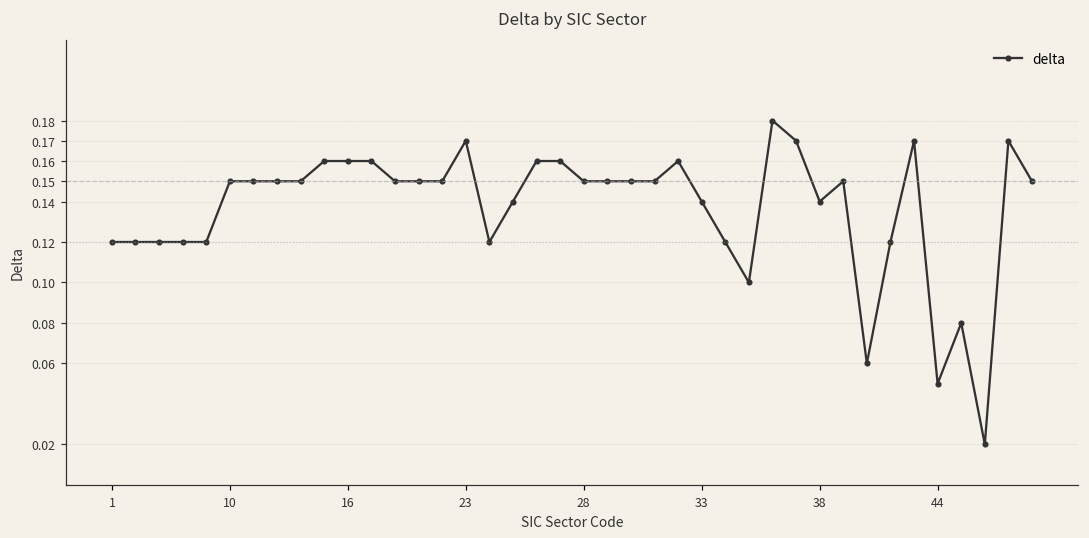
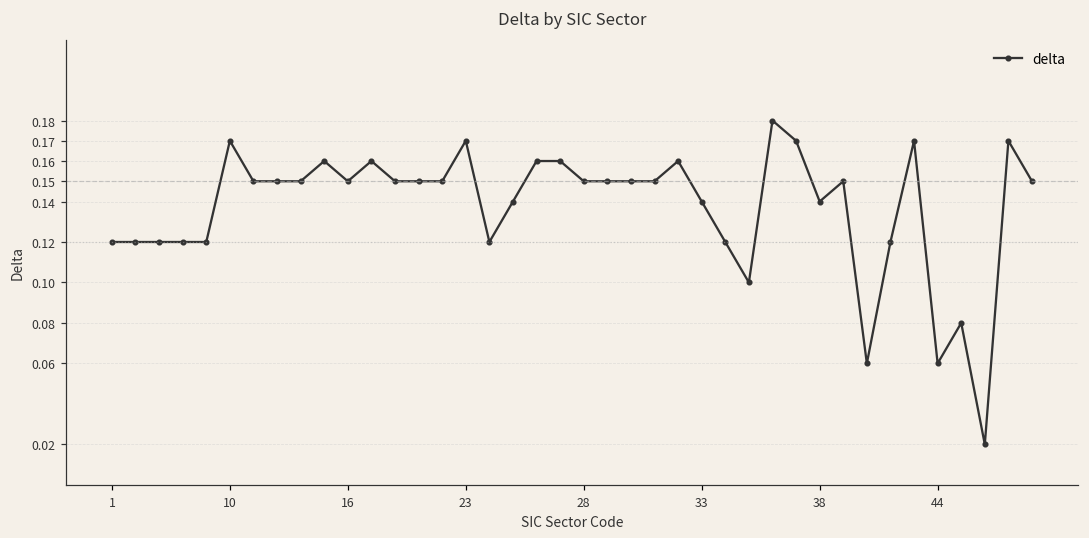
  {
    "1": 0.12,
-   "10": 0.15,
-   "16": 0.16,
+   "10": 0.17,
+   "16": 0.15,
    "23": 0.17,
    "28": 0.15,
    "33": 0.14,
    "38": 0.14,
-   "44": 0.05
+   "44": 0.06
  }
